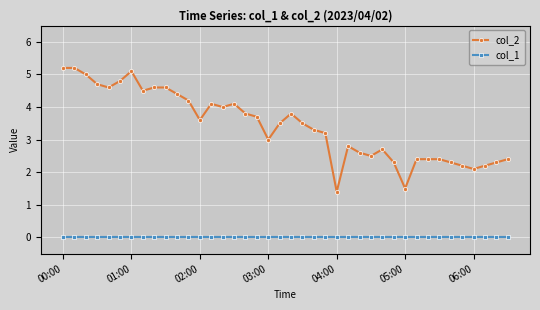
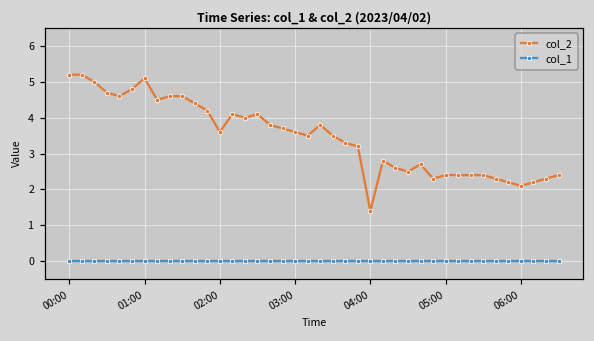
  {
    "col_2": {
      "00:00": 5.2,
      "01:00": 5.1,
      "02:00": 3.6,
-     "03:00": 3.0,
+     "03:00": 3.6,
      "04:00": 1.4,
-     "05:00": 1.5,
+     "05:00": 2.4,
      "06:00": 2.1
    },
    "col_1": {
      "00:00": 0.0,
      "01:00": 0.0,
      "02:00": 0.0,
      "03:00": 0.0,
      "04:00": 0.0,
      "05:00": 0.0,
      "06:00": 0.0
    }
  }
